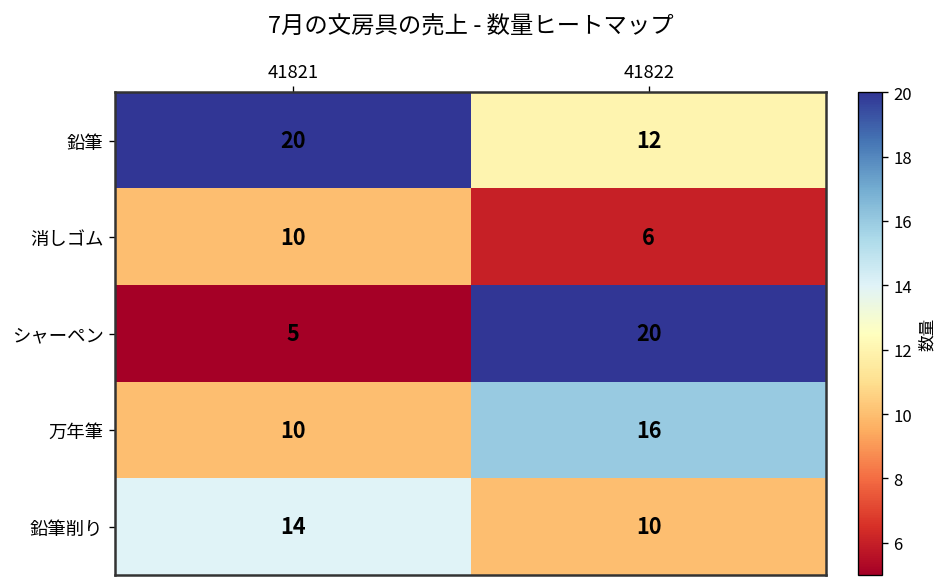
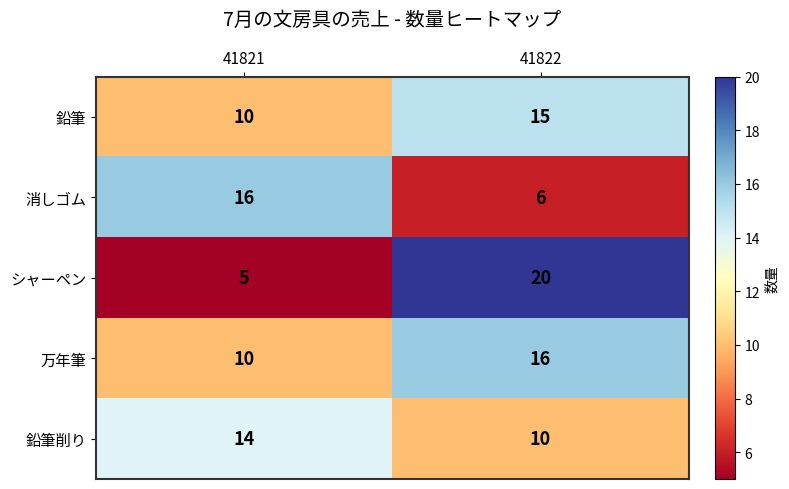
  {
    "鉛筆": {
-     "41821": 20,
-     "41822": 12
+     "41821": 10,
+     "41822": 15
    },
    "消しゴム": {
-     "41821": 10,
+     "41821": 16,
      "41822": 6
    },
    "シャーペン": {
      "41821": 5,
      "41822": 20
    },
    "万年筆": {
      "41821": 10,
      "41822": 16
    },
    "鉛筆削り": {
      "41821": 14,
      "41822": 10
    }
  }
